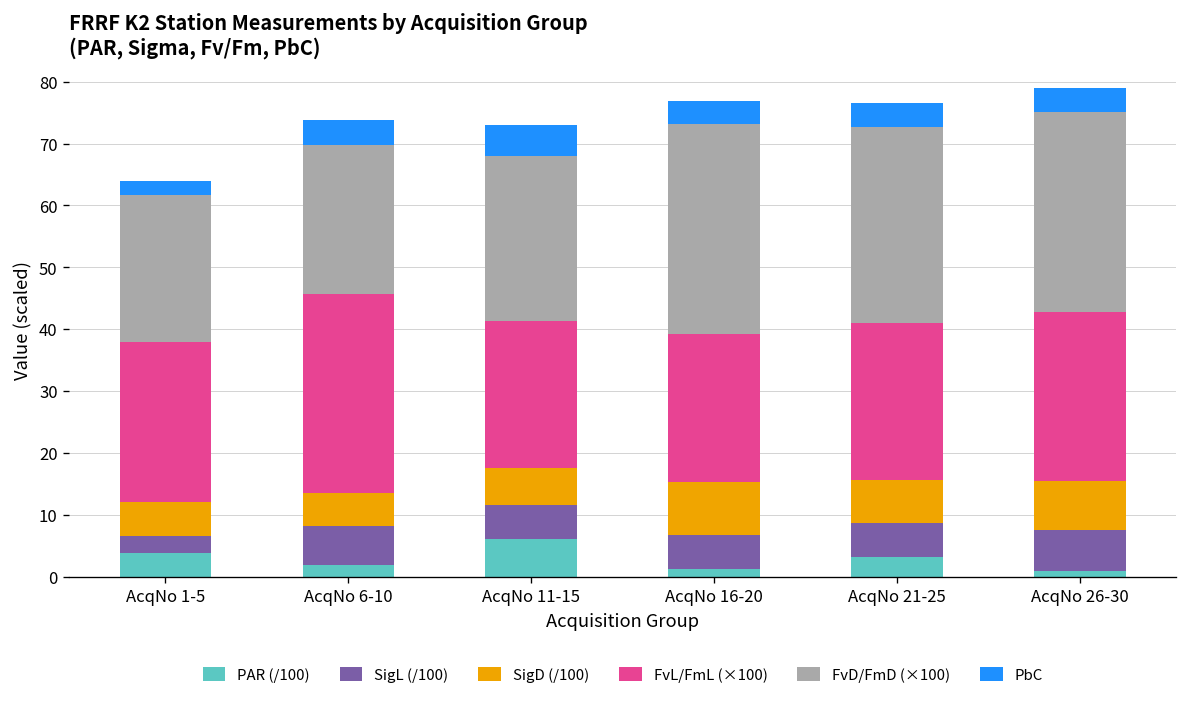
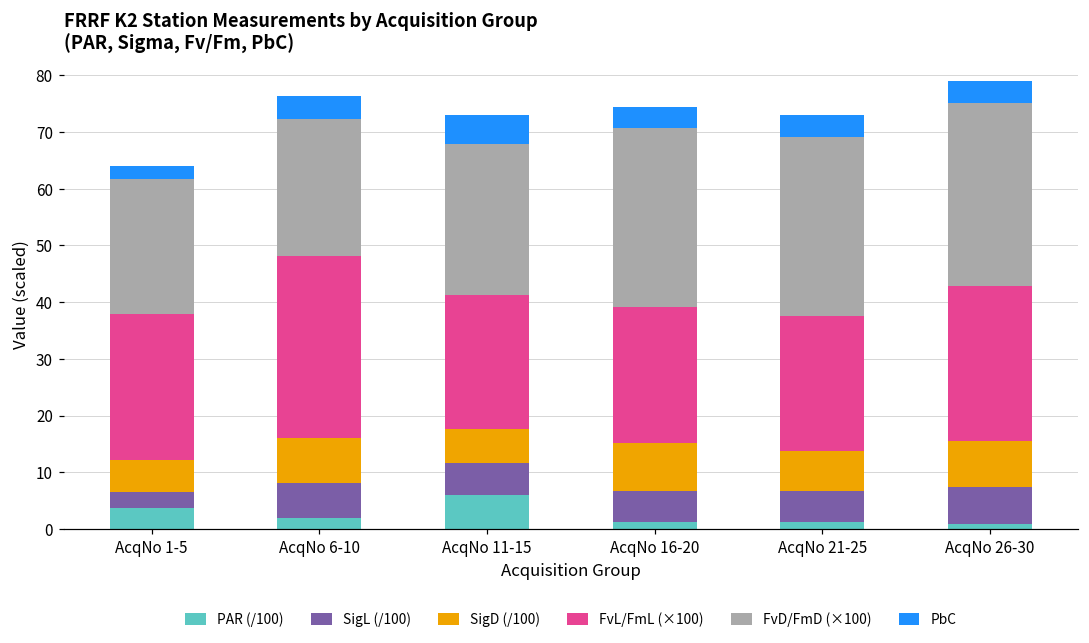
  {
    "PAR (/100)": {
      "AcqNo 1-5": 4,
      "AcqNo 6-10": 2,
      "AcqNo 11-15": 6,
      "AcqNo 16-20": 1,
-     "AcqNo 21-25": 3,
+     "AcqNo 21-25": 1,
      "AcqNo 26-30": 1
    },
    "SigL (/100)": {
      "AcqNo 1-5": 3,
      "AcqNo 6-10": 6,
      "AcqNo 11-15": 6,
      "AcqNo 16-20": 5,
      "AcqNo 21-25": 5,
      "AcqNo 26-30": 7
    },
    "SigD (/100)": {
      "AcqNo 1-5": 6,
-     "AcqNo 6-10": 5,
+     "AcqNo 6-10": 8,
      "AcqNo 11-15": 6,
      "AcqNo 16-20": 9,
      "AcqNo 21-25": 7,
      "AcqNo 26-30": 8
    },
    "FvL/FmL (×100)": {
      "AcqNo 1-5": 26,
      "AcqNo 6-10": 32,
      "AcqNo 11-15": 24,
      "AcqNo 16-20": 24,
-     "AcqNo 21-25": 25,
+     "AcqNo 21-25": 24,
      "AcqNo 26-30": 27
    },
    "FvD/FmD (×100)": {
      "AcqNo 1-5": 24,
      "AcqNo 6-10": 24,
      "AcqNo 11-15": 27,
-     "AcqNo 16-20": 34,
+     "AcqNo 16-20": 32,
      "AcqNo 21-25": 32,
      "AcqNo 26-30": 32
    },
    "PbC": {
      "AcqNo 1-5": 2,
      "AcqNo 6-10": 4,
      "AcqNo 11-15": 5,
      "AcqNo 16-20": 4,
      "AcqNo 21-25": 4,
      "AcqNo 26-30": 4
    }
  }
